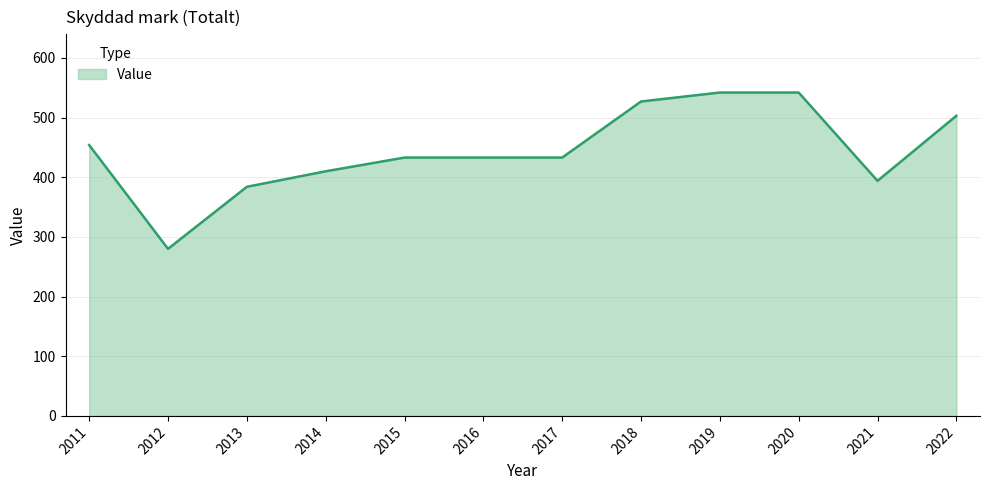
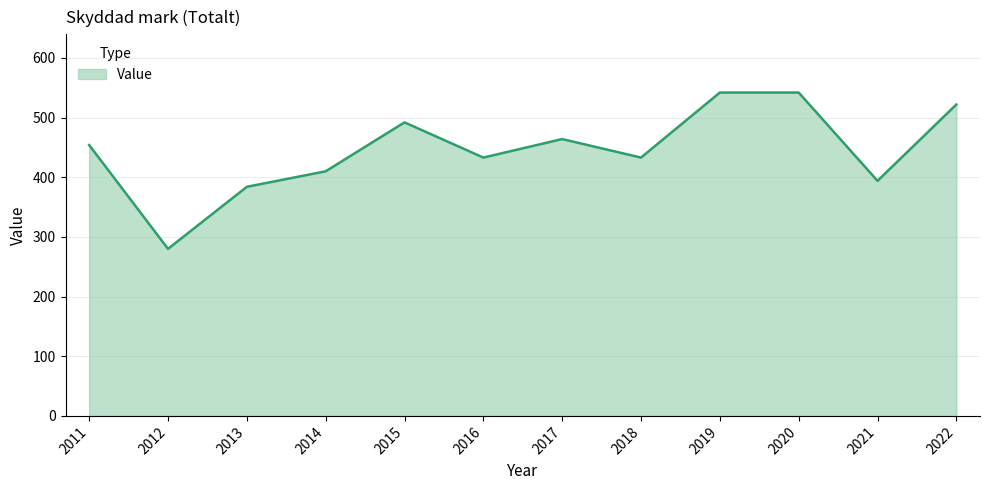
  {
    "2011": 450,
    "2012": 280,
    "2013": 380,
    "2014": 410,
-   "2015": 430,
+   "2015": 490,
    "2016": 430,
-   "2017": 430,
-   "2018": 530,
+   "2017": 460,
+   "2018": 430,
    "2019": 540,
    "2020": 540,
    "2021": 390,
-   "2022": 500
+   "2022": 520
  }
